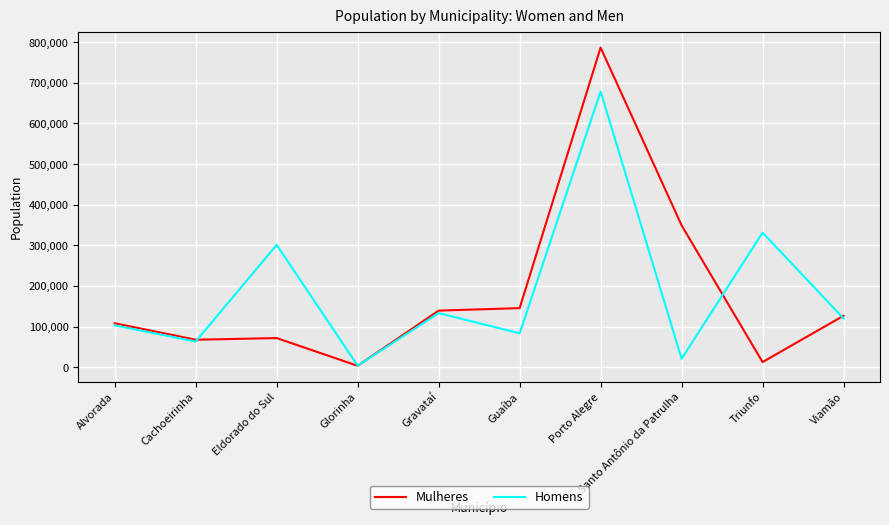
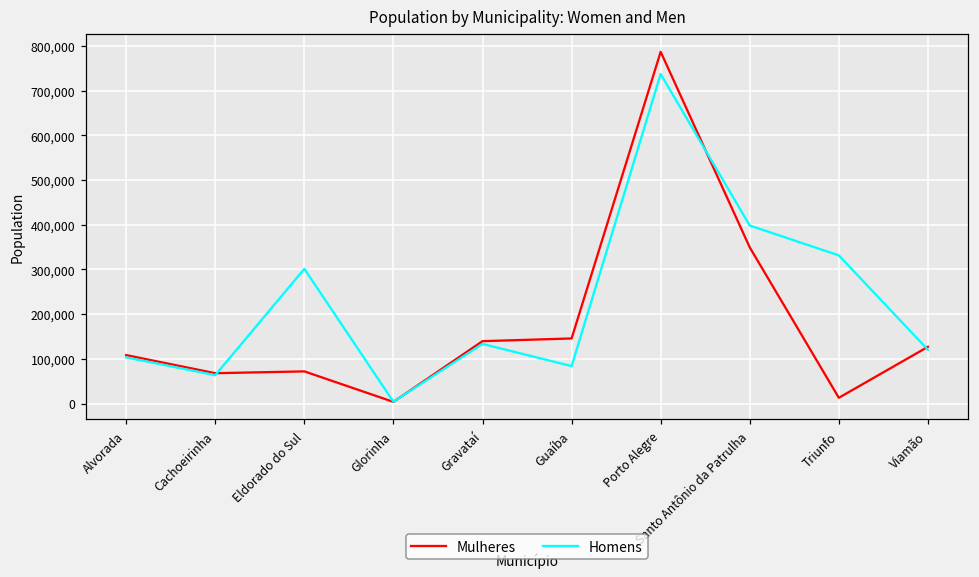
  {
    "Mulheres": {
      "Eldorado do Sul": "70,000",
      "Guaíba": "150,000",
      "Porto Alegre": "790,000",
      "Santo Antônio da Patrulha": "350,000",
      "Triunfo": "10,000",
      "Viamão": "130,000"
    },
    "Homens": {
      "Eldorado do Sul": "300,000",
      "Guaíba": "80,000",
-     "Porto Alegre": "680,000",
-     "Santo Antônio da Patrulha": "20,000",
+     "Porto Alegre": "740,000",
+     "Santo Antônio da Patrulha": "400,000",
      "Triunfo": "330,000",
      "Viamão": "120,000"
    }
  }
